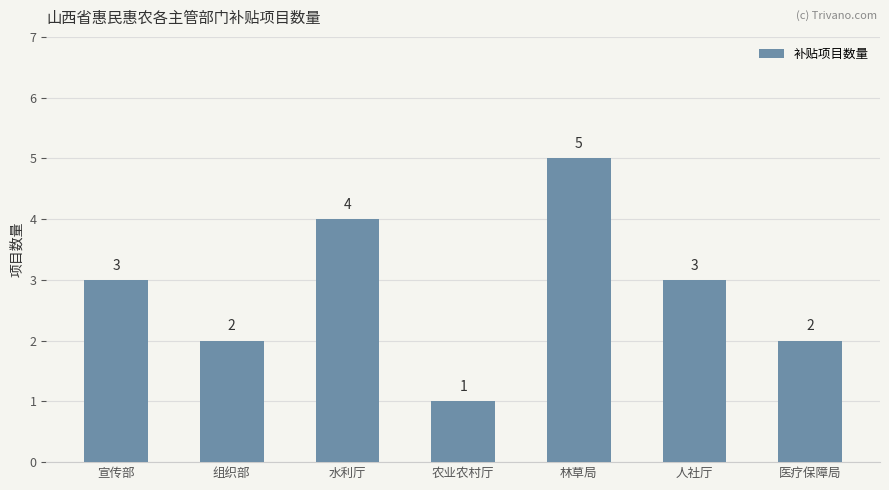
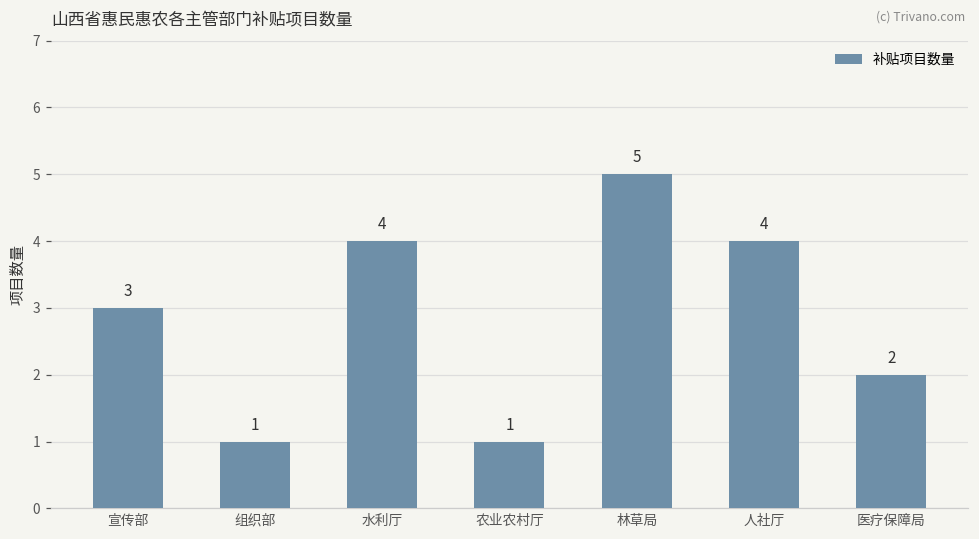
  {
    "宣传部": 3,
-   "组织部": 2,
+   "组织部": 1,
    "水利厅": 4,
    "农业农村厅": 1,
    "林草局": 5,
-   "人社厅": 3,
+   "人社厅": 4,
    "医疗保障局": 2
  }
